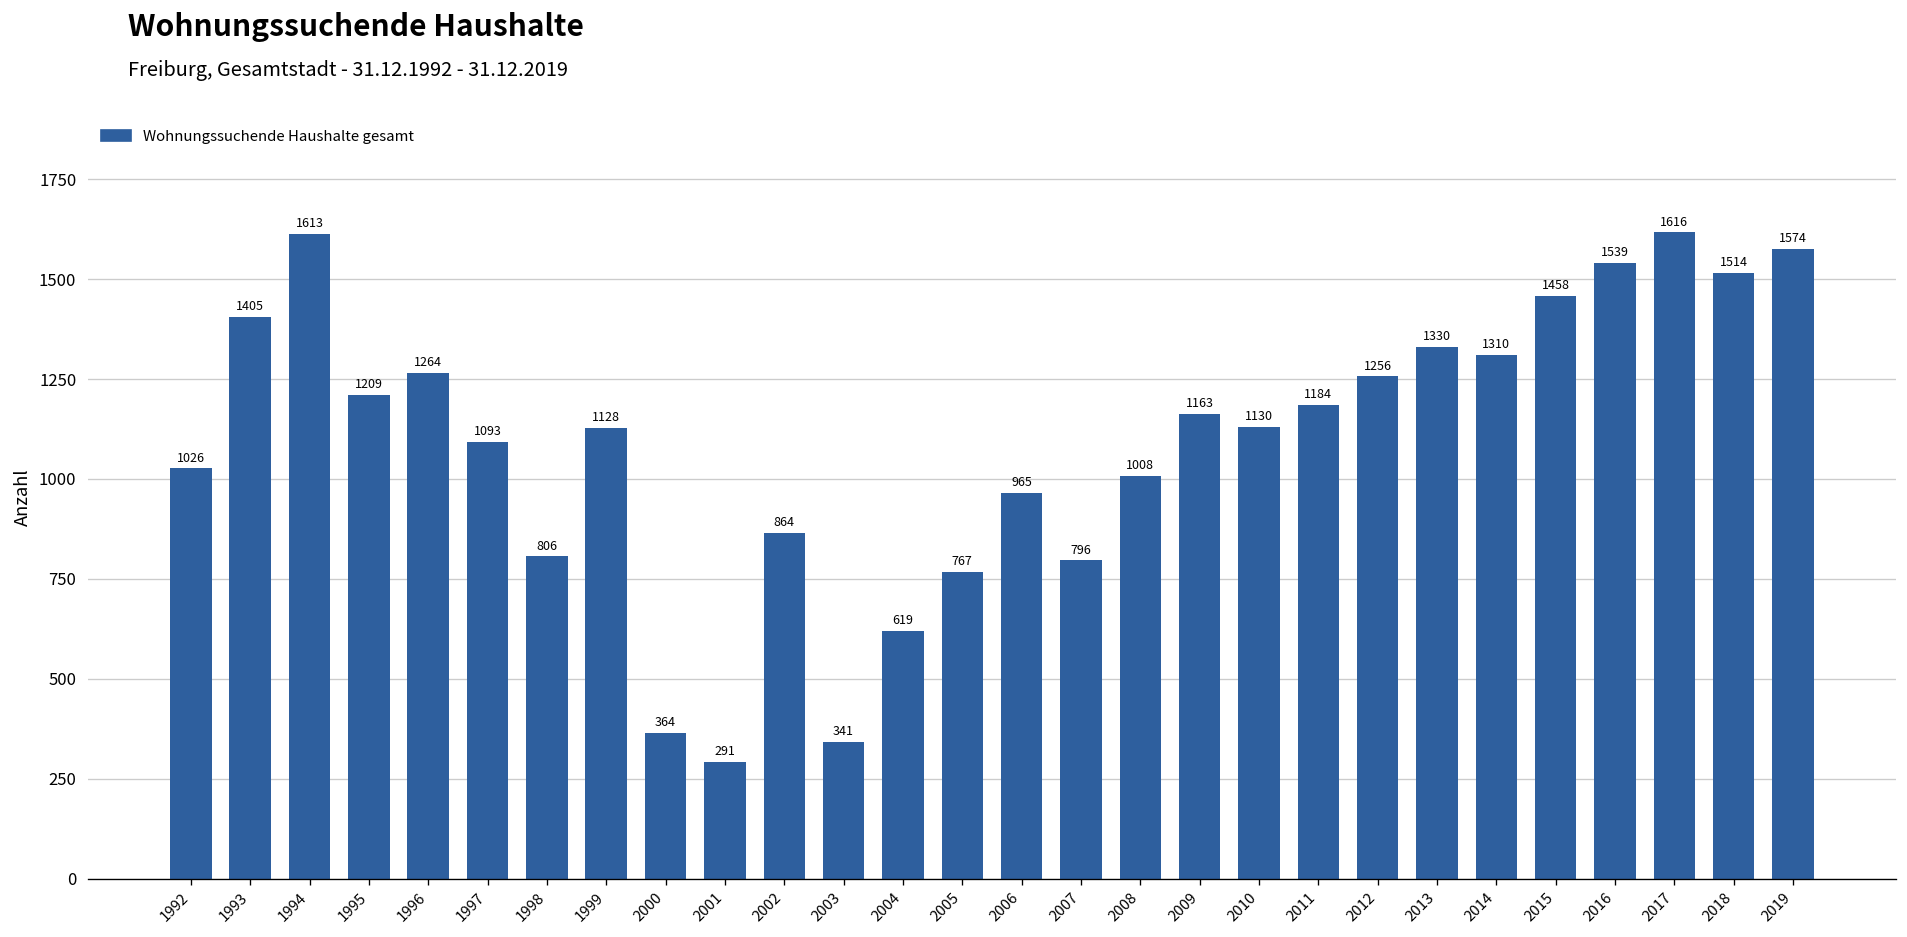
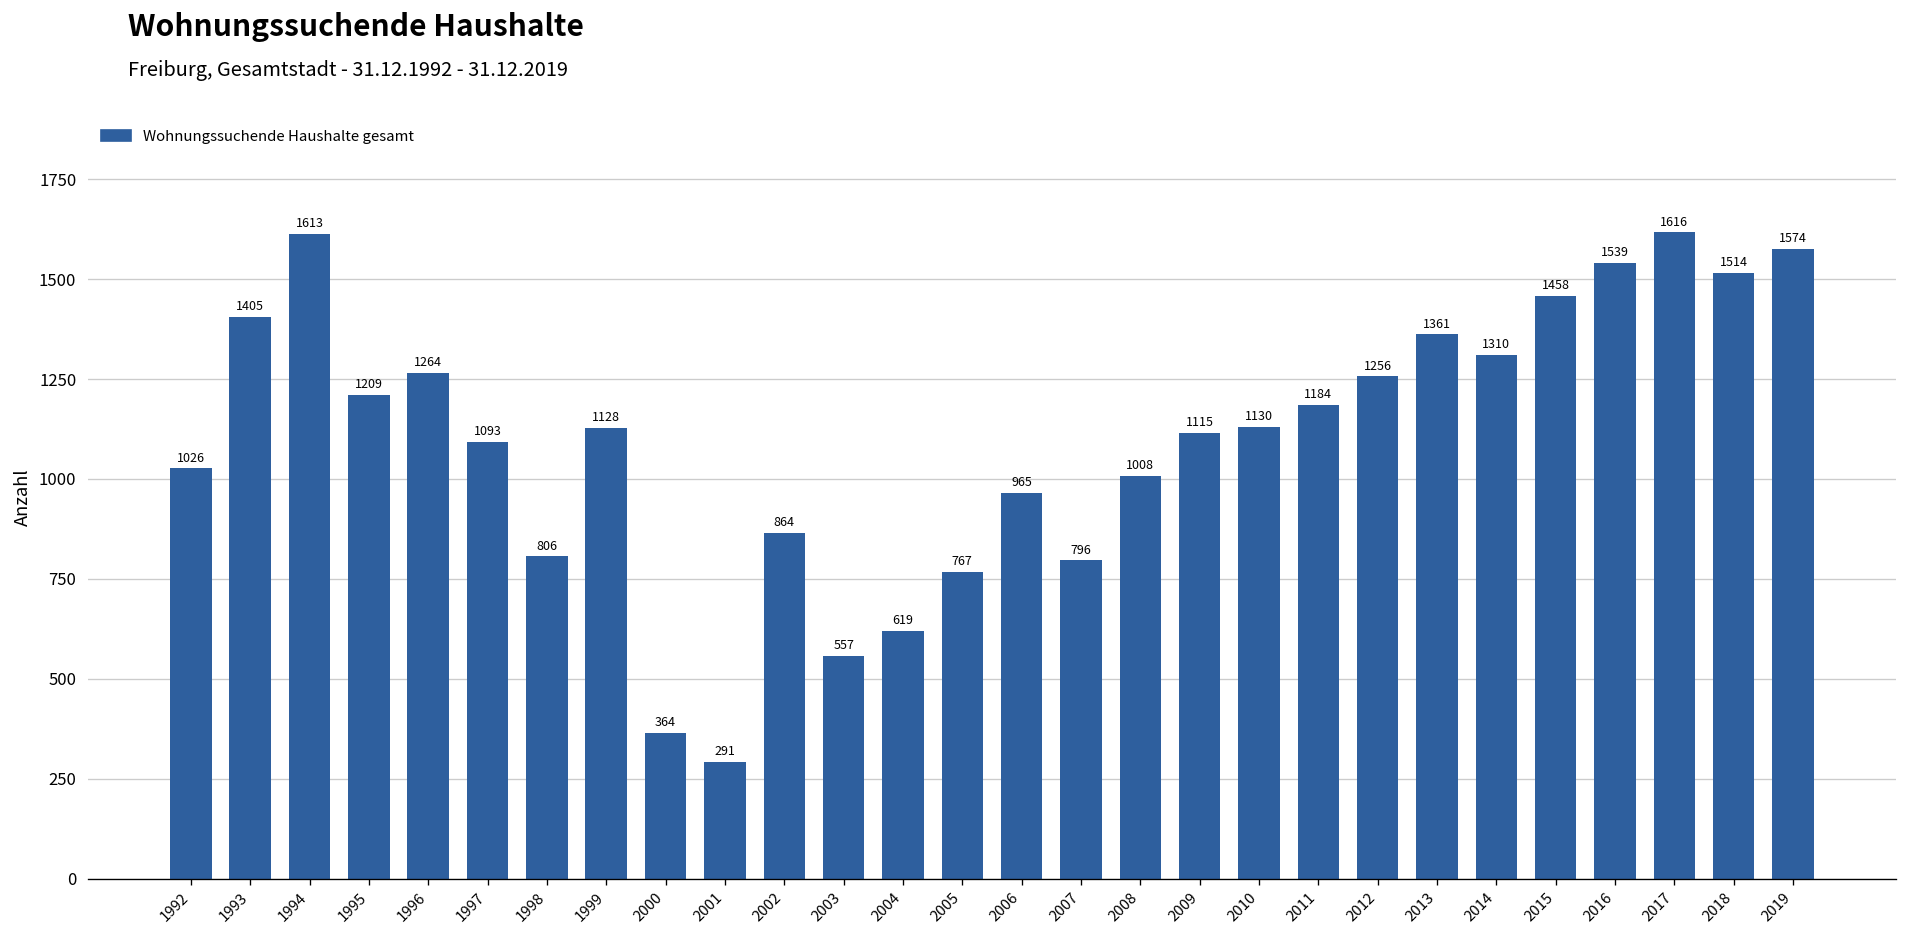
  {
    "1992": 1026,
    "1993": 1405,
    "1994": 1613,
    "1995": 1209,
    "1996": 1264,
    "1997": 1093,
    "1998": 806,
    "1999": 1128,
    "2000": 364,
    "2001": 291,
    "2002": 864,
-   "2003": 341,
+   "2003": 557,
    "2004": 619,
    "2005": 767,
    "2006": 965,
    "2007": 796,
    "2008": 1008,
-   "2009": 1163,
+   "2009": 1115,
    "2010": 1130,
    "2011": 1184,
    "2012": 1256,
-   "2013": 1330,
+   "2013": 1361,
    "2014": 1310,
    "2015": 1458,
    "2016": 1539,
    "2017": 1616,
    "2018": 1514,
    "2019": 1574
  }
